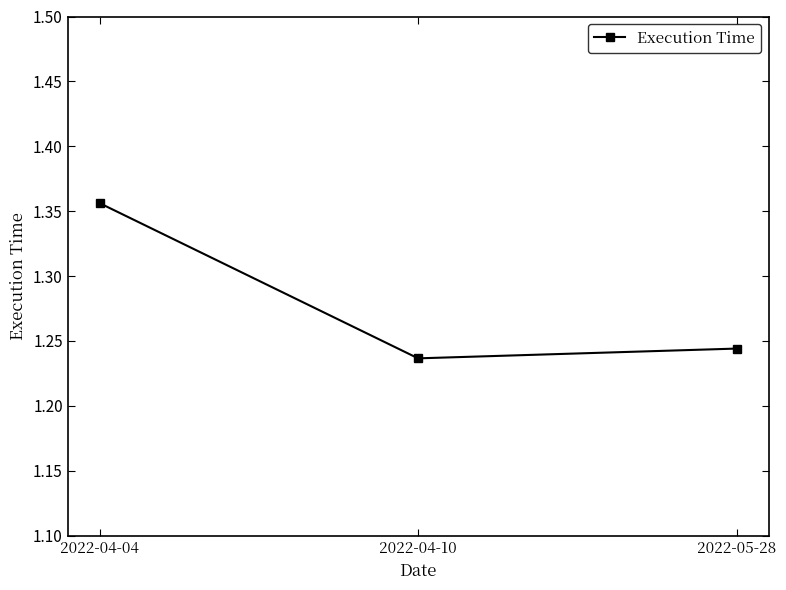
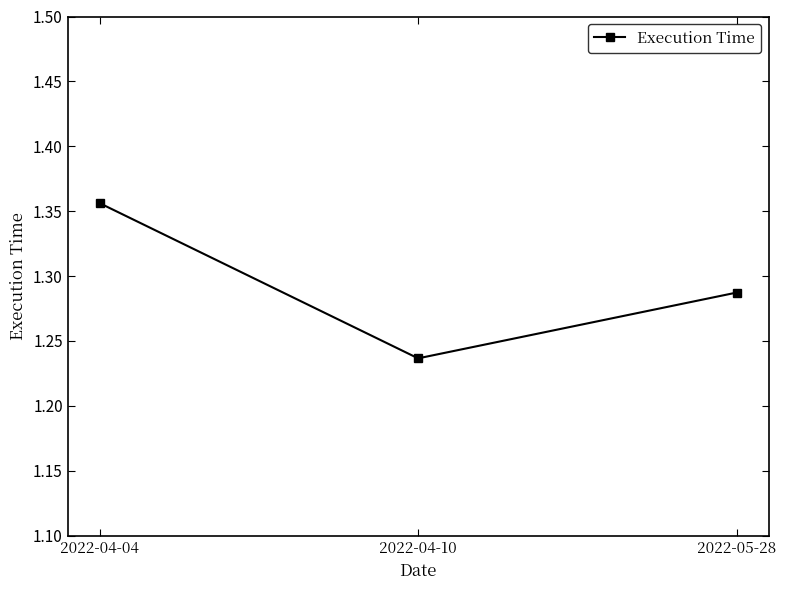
  {
    "2022-04-04": 1.356,
    "2022-04-10": 1.237,
-   "2022-05-28": 1.244
+   "2022-05-28": 1.287
  }
